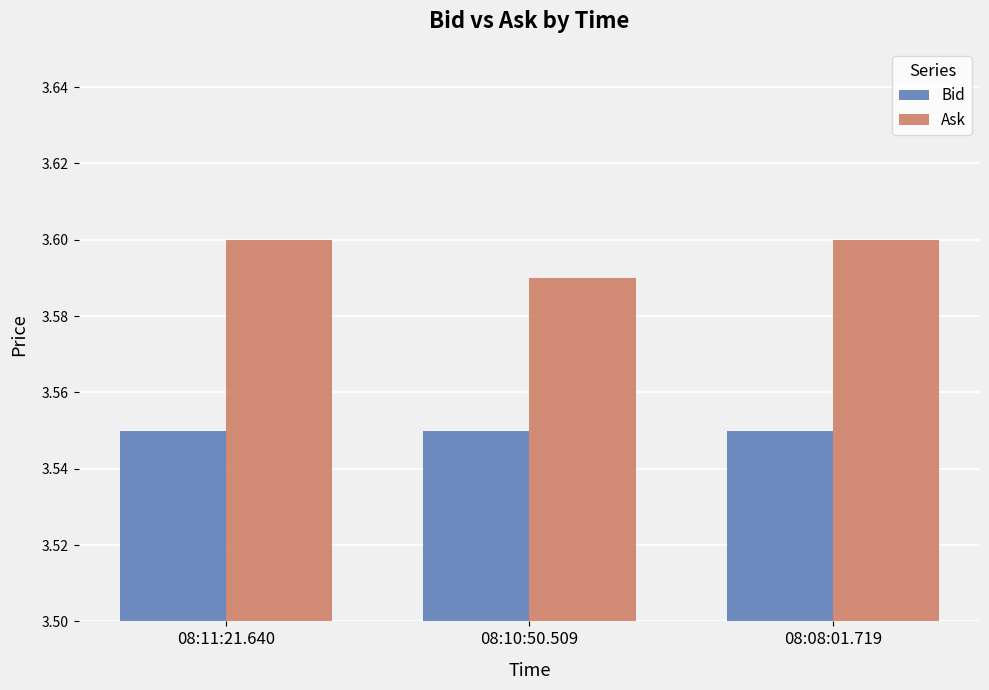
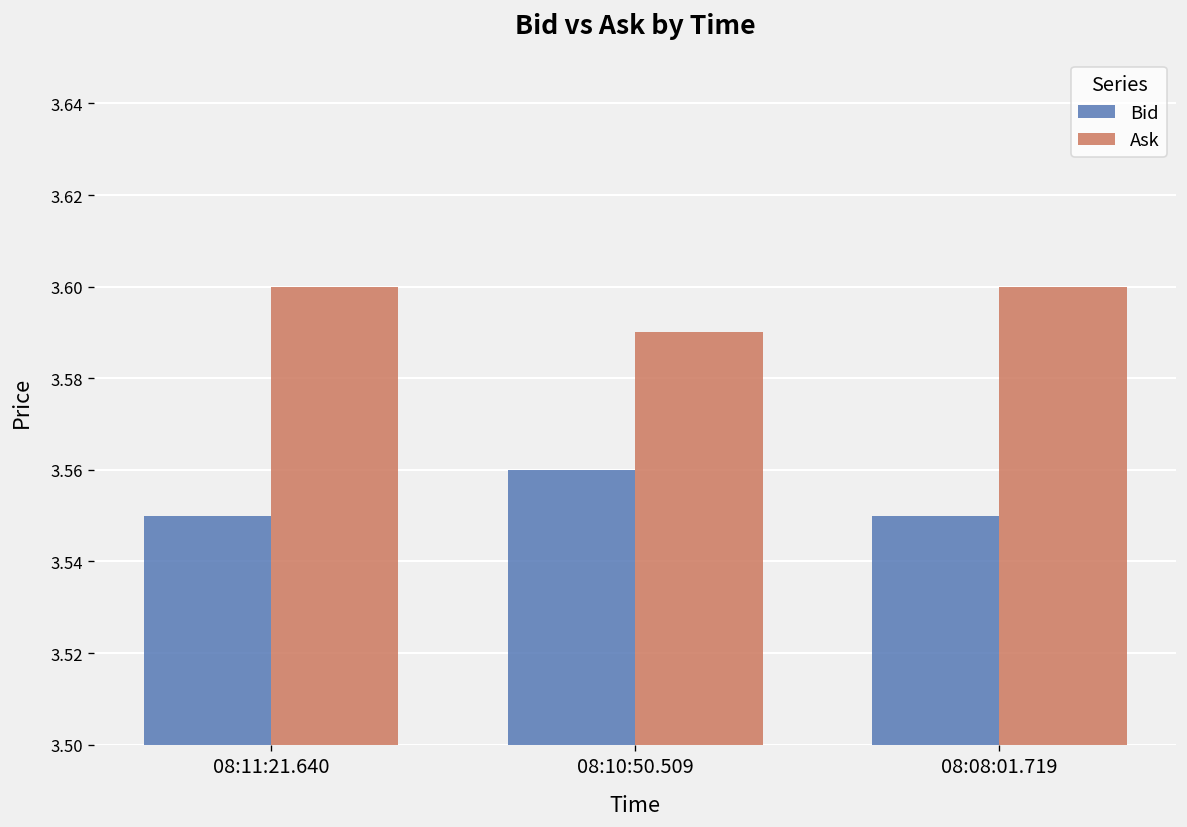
  {
    "Bid": {
      "08:11:21.640": 3.55,
-     "08:10:50.509": 3.55,
+     "08:10:50.509": 3.56,
      "08:08:01.719": 3.55
    },
    "Ask": {
      "08:11:21.640": 3.60,
      "08:10:50.509": 3.59,
      "08:08:01.719": 3.60
    }
  }
